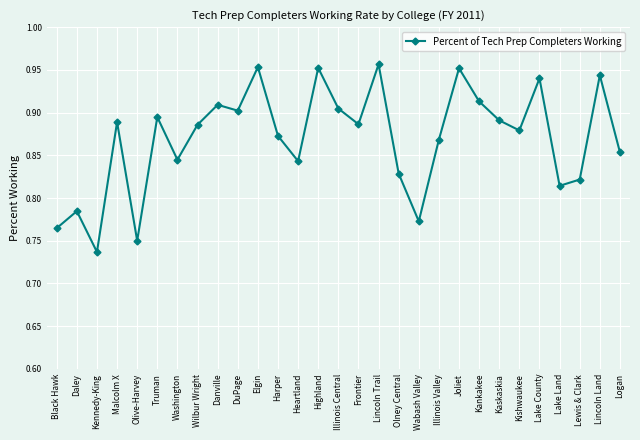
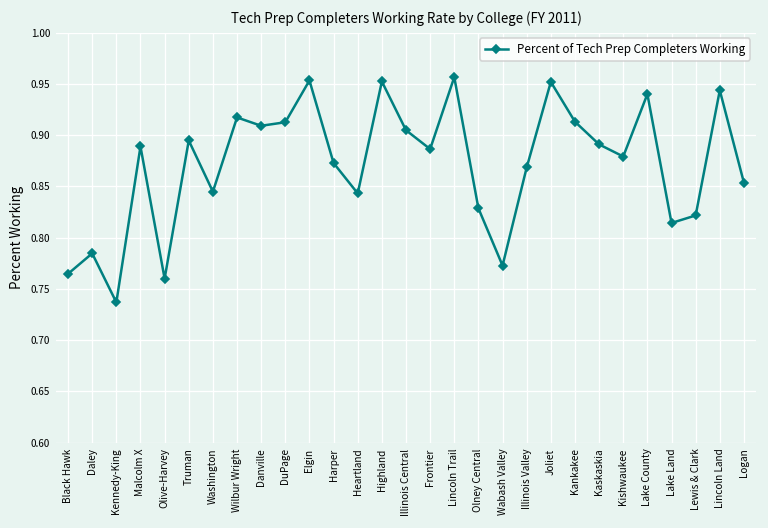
  {
    "Black Hawk": 0.76,
    "Daley": 0.78,
    "Kennedy-King": 0.74,
    "Malcolm X": 0.89,
-   "Olive-Harvey": 0.75,
+   "Olive-Harvey": 0.76,
    "Truman": 0.89,
    "Washington": 0.84,
-   "Wilbur Wright": 0.89,
+   "Wilbur Wright": 0.92,
    "Danville": 0.91,
-   "DuPage": 0.90,
+   "DuPage": 0.91,
    "Elgin": 0.95,
    "Harper": 0.87,
    "Heartland": 0.84,
    "Highland": 0.95,
    "Illinois Central": 0.90,
    "Frontier": 0.89,
    "Lincoln Trail": 0.96,
    "Olney Central": 0.83,
    "Wabash Valley": 0.77,
    "Illinois Valley": 0.87,
    "Joliet": 0.95,
    "Kankakee": 0.91,
    "Kaskaskia": 0.89,
    "Kishwaukee": 0.88,
    "Lake County": 0.94,
    "Lake Land": 0.81,
    "Lewis & Clark": 0.82,
    "Lincoln Land": 0.94,
    "Logan": 0.85
  }
